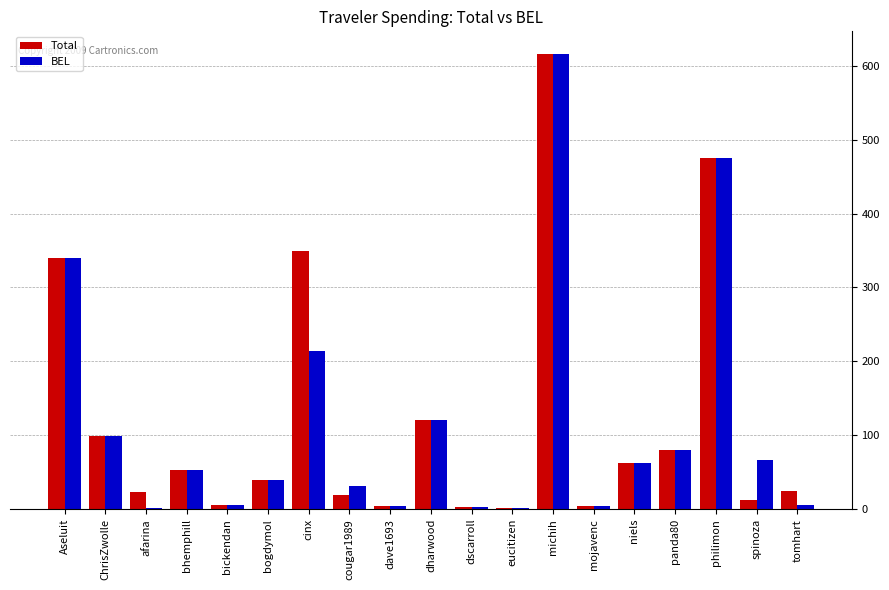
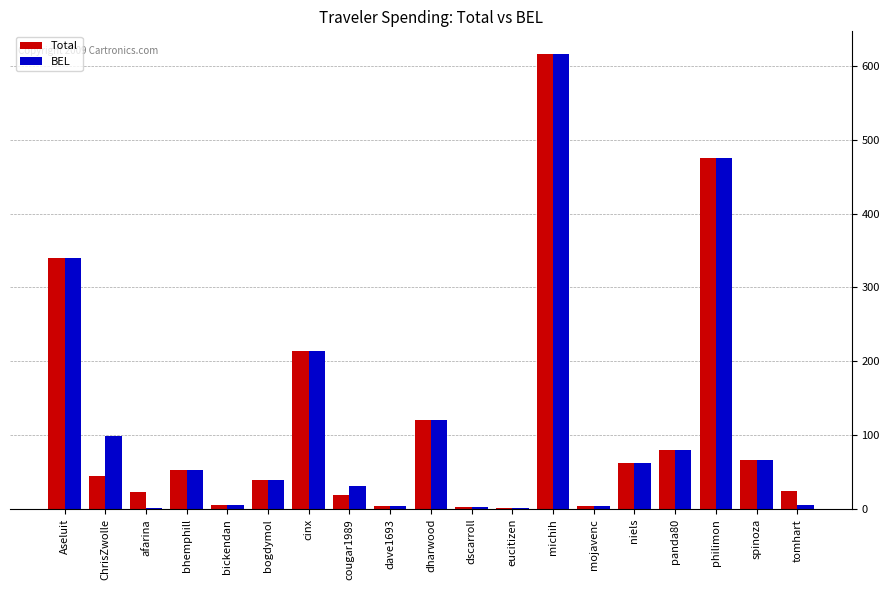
  {
    "Total": {
      "Aseluit": 340,
-     "ChrisZwolle": 100,
+     "ChrisZwolle": 40,
      "afarina": 20,
      "bhemphill": 50,
      "bickendan": 10,
      "bogdymol": 40,
-     "cinx": 350,
+     "cinx": 210,
      "cougar1989": 20,
      "dave1693": 0,
      "dharwood": 120,
      "michih": 620,
      "mojavenc": 0,
      "niels": 60,
      "panda80": 80,
      "philimon": 480,
-     "spinoza": 10,
+     "spinoza": 70,
      "tomhart": 30
    },
    "BEL": {
      "Aseluit": 340,
      "ChrisZwolle": 100,
      "bhemphill": 50,
      "bickendan": 10,
      "bogdymol": 40,
      "cinx": 210,
      "cougar1989": 30,
      "dave1693": 0,
      "dharwood": 120,
      "michih": 620,
      "mojavenc": 0,
      "niels": 60,
      "panda80": 80,
      "philimon": 480,
      "spinoza": 70,
      "tomhart": 10
    }
  }
